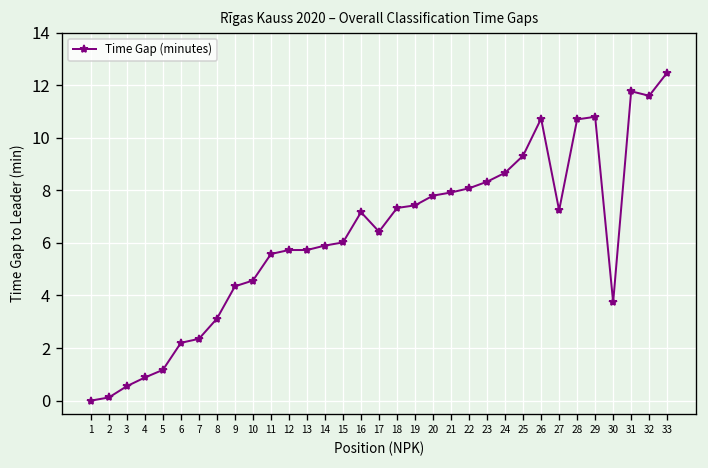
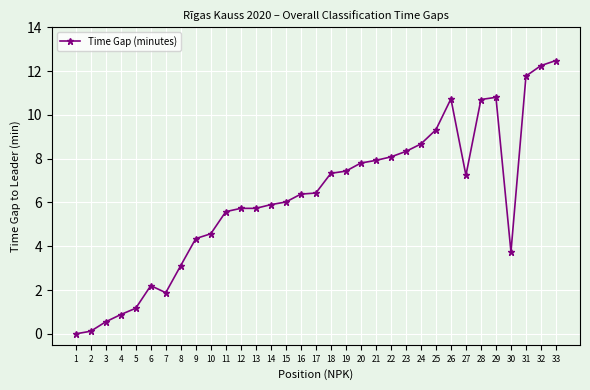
  {
    "1": 0.0,
    "2": 0.1,
    "3": 0.6,
    "4": 0.9,
    "5": 1.2,
    "6": 2.2,
-   "7": 2.4,
+   "7": 1.9,
    "8": 3.1,
    "9": 4.4,
    "10": 4.6,
    "11": 5.6,
    "12": 5.7,
    "13": 5.7,
    "14": 5.9,
    "15": 6.0,
-   "16": 7.2,
+   "16": 6.4,
    "17": 6.4,
    "18": 7.3,
    "19": 7.4,
    "20": 7.8,
    "21": 7.9,
    "22": 8.1,
    "23": 8.3,
    "24": 8.7,
    "25": 9.3,
    "26": 10.7,
    "27": 7.2,
    "28": 10.7,
    "29": 10.8,
    "30": 3.7,
    "31": 11.8,
-   "32": 11.6,
+   "32": 12.3,
    "33": 12.5
  }
